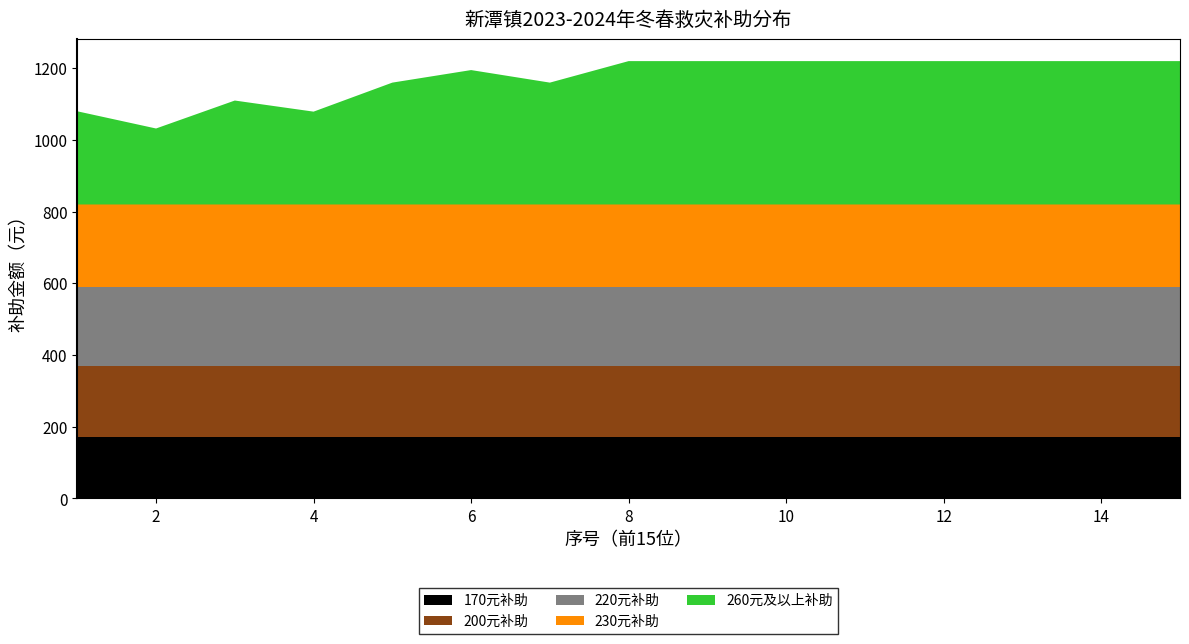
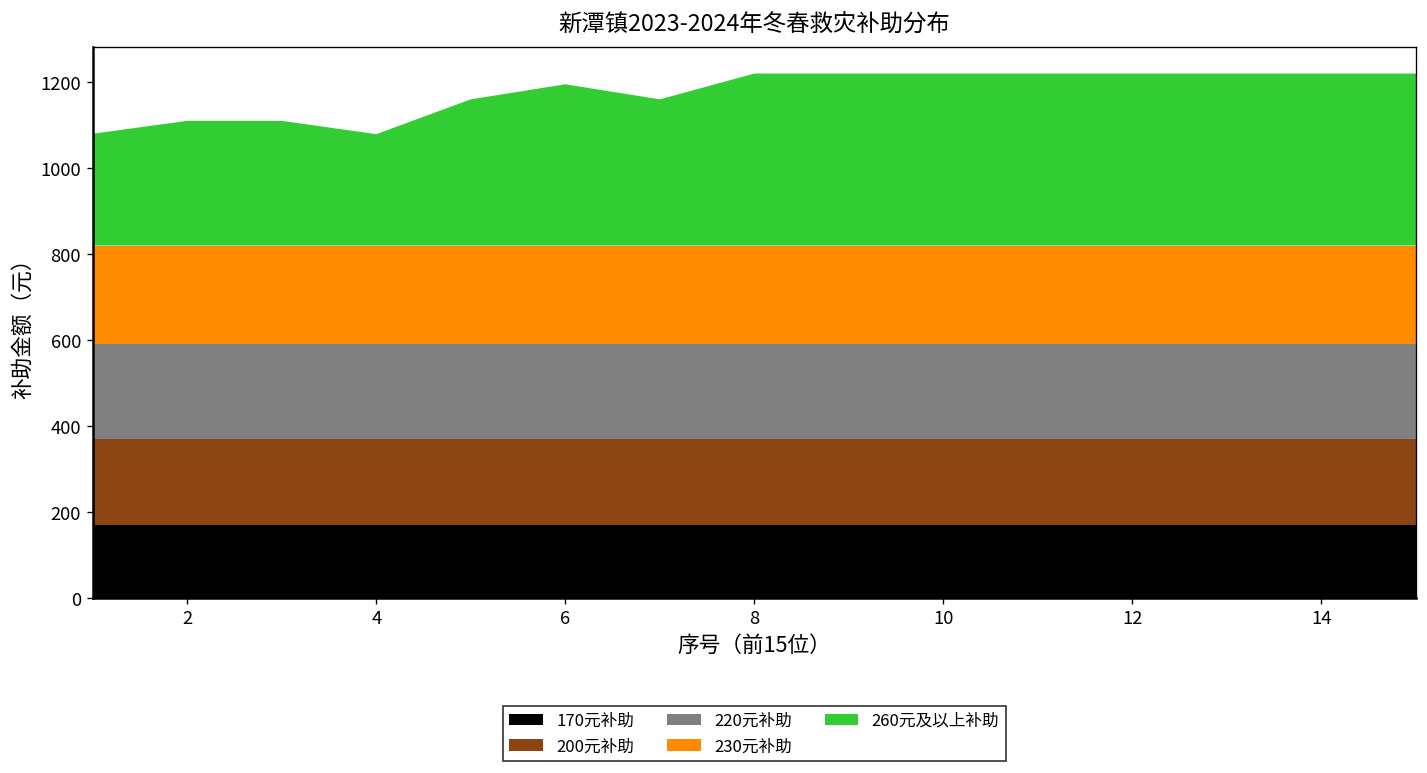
  {
    "260元及以上补助": {
-     "2": 210,
+     "2": 290,
      "4": 260,
      "6": 380,
      "8": 400,
      "10": 400,
      "12": 400,
      "14": 400
    }
  }
